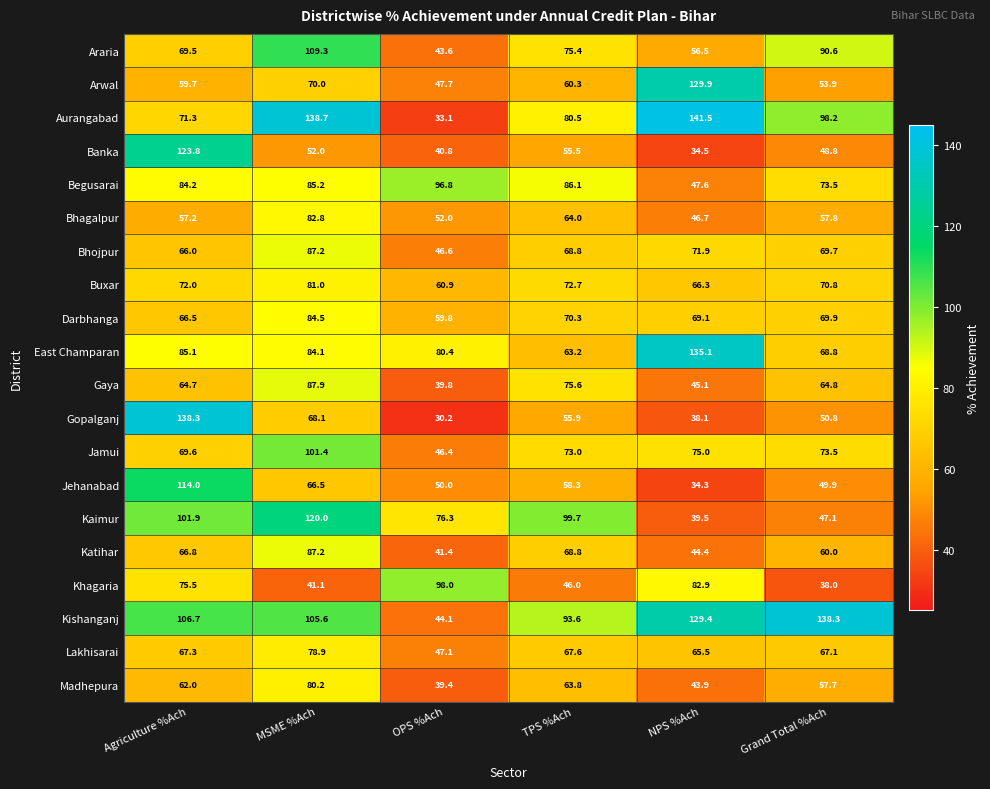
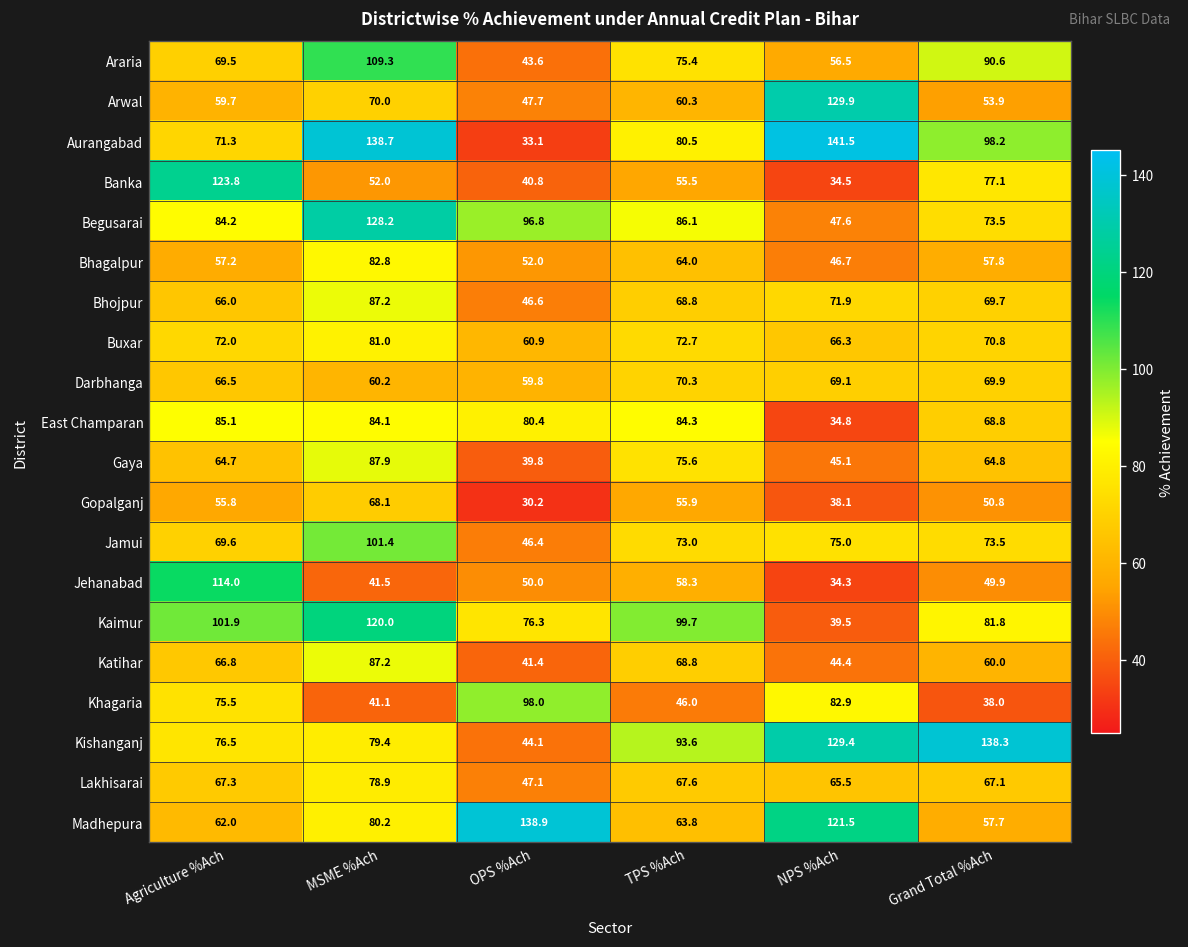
  {
    "Araria": {
      "Agriculture %Ach": 69.5,
      "MSME %Ach": 109.3,
      "OPS %Ach": 43.6,
      "TPS %Ach": 75.4,
      "NPS %Ach": 56.5,
      "Grand Total %Ach": 90.6
    },
    "Arwal": {
      "Agriculture %Ach": 59.7,
      "MSME %Ach": 70.0,
      "OPS %Ach": 47.7,
      "TPS %Ach": 60.3,
      "NPS %Ach": 129.9,
      "Grand Total %Ach": 53.9
    },
    "Aurangabad": {
      "Agriculture %Ach": 71.3,
      "MSME %Ach": 138.7,
      "OPS %Ach": 33.1,
      "TPS %Ach": 80.5,
      "NPS %Ach": 141.5,
      "Grand Total %Ach": 98.2
    },
    "Banka": {
      "Agriculture %Ach": 123.8,
      "MSME %Ach": 52.0,
      "OPS %Ach": 40.8,
      "TPS %Ach": 55.5,
      "NPS %Ach": 34.5,
-     "Grand Total %Ach": 48.8
+     "Grand Total %Ach": 77.1
    },
    "Begusarai": {
      "Agriculture %Ach": 84.2,
-     "MSME %Ach": 85.2,
+     "MSME %Ach": 128.2,
      "OPS %Ach": 96.8,
      "TPS %Ach": 86.1,
      "NPS %Ach": 47.6,
      "Grand Total %Ach": 73.5
    },
    "Bhagalpur": {
      "Agriculture %Ach": 57.2,
      "MSME %Ach": 82.8,
      "OPS %Ach": 52.0,
      "TPS %Ach": 64.0,
      "NPS %Ach": 46.7,
      "Grand Total %Ach": 57.8
    },
    "Bhojpur": {
      "Agriculture %Ach": 66.0,
      "MSME %Ach": 87.2,
      "OPS %Ach": 46.6,
      "TPS %Ach": 68.8,
      "NPS %Ach": 71.9,
      "Grand Total %Ach": 69.7
    },
    "Buxar": {
      "Agriculture %Ach": 72.0,
      "MSME %Ach": 81.0,
      "OPS %Ach": 60.9,
      "TPS %Ach": 72.7,
      "NPS %Ach": 66.3,
      "Grand Total %Ach": 70.8
    },
    "Darbhanga": {
      "Agriculture %Ach": 66.5,
-     "MSME %Ach": 84.5,
+     "MSME %Ach": 60.2,
      "OPS %Ach": 59.8,
      "TPS %Ach": 70.3,
      "NPS %Ach": 69.1,
      "Grand Total %Ach": 69.9
    },
    "East Champaran": {
      "Agriculture %Ach": 85.1,
      "MSME %Ach": 84.1,
      "OPS %Ach": 80.4,
-     "TPS %Ach": 63.2,
-     "NPS %Ach": 135.1,
+     "TPS %Ach": 84.3,
+     "NPS %Ach": 34.8,
      "Grand Total %Ach": 68.8
    },
    "Gaya": {
      "Agriculture %Ach": 64.7,
      "MSME %Ach": 87.9,
      "OPS %Ach": 39.8,
      "TPS %Ach": 75.6,
      "NPS %Ach": 45.1,
      "Grand Total %Ach": 64.8
    },
    "Gopalganj": {
-     "Agriculture %Ach": 138.3,
+     "Agriculture %Ach": 55.8,
      "MSME %Ach": 68.1,
      "OPS %Ach": 30.2,
      "TPS %Ach": 55.9,
      "NPS %Ach": 38.1,
      "Grand Total %Ach": 50.8
    },
    "Jamui": {
      "Agriculture %Ach": 69.6,
      "MSME %Ach": 101.4,
      "OPS %Ach": 46.4,
      "TPS %Ach": 73.0,
      "NPS %Ach": 75.0,
      "Grand Total %Ach": 73.5
    },
    "Jehanabad": {
      "Agriculture %Ach": 114.0,
-     "MSME %Ach": 66.5,
+     "MSME %Ach": 41.5,
      "OPS %Ach": 50.0,
      "TPS %Ach": 58.3,
      "NPS %Ach": 34.3,
      "Grand Total %Ach": 49.9
    },
    "Kaimur": {
      "Agriculture %Ach": 101.9,
      "MSME %Ach": 120.0,
      "OPS %Ach": 76.3,
      "TPS %Ach": 99.7,
      "NPS %Ach": 39.5,
-     "Grand Total %Ach": 47.1
+     "Grand Total %Ach": 81.8
    },
    "Katihar": {
      "Agriculture %Ach": 66.8,
      "MSME %Ach": 87.2,
      "OPS %Ach": 41.4,
      "TPS %Ach": 68.8,
      "NPS %Ach": 44.4,
      "Grand Total %Ach": 60.0
    },
    "Khagaria": {
      "Agriculture %Ach": 75.5,
      "MSME %Ach": 41.1,
      "OPS %Ach": 98.0,
      "TPS %Ach": 46.0,
      "NPS %Ach": 82.9,
      "Grand Total %Ach": 38.0
    },
    "Kishanganj": {
-     "Agriculture %Ach": 106.7,
-     "MSME %Ach": 105.6,
+     "Agriculture %Ach": 76.5,
+     "MSME %Ach": 79.4,
      "OPS %Ach": 44.1,
      "TPS %Ach": 93.6,
      "NPS %Ach": 129.4,
      "Grand Total %Ach": 138.3
    },
    "Lakhisarai": {
      "Agriculture %Ach": 67.3,
      "MSME %Ach": 78.9,
      "OPS %Ach": 47.1,
      "TPS %Ach": 67.6,
      "NPS %Ach": 65.5,
      "Grand Total %Ach": 67.1
    },
    "Madhepura": {
      "Agriculture %Ach": 62.0,
      "MSME %Ach": 80.2,
-     "OPS %Ach": 39.4,
+     "OPS %Ach": 138.9,
      "TPS %Ach": 63.8,
-     "NPS %Ach": 43.9,
+     "NPS %Ach": 121.5,
      "Grand Total %Ach": 57.7
    }
  }
